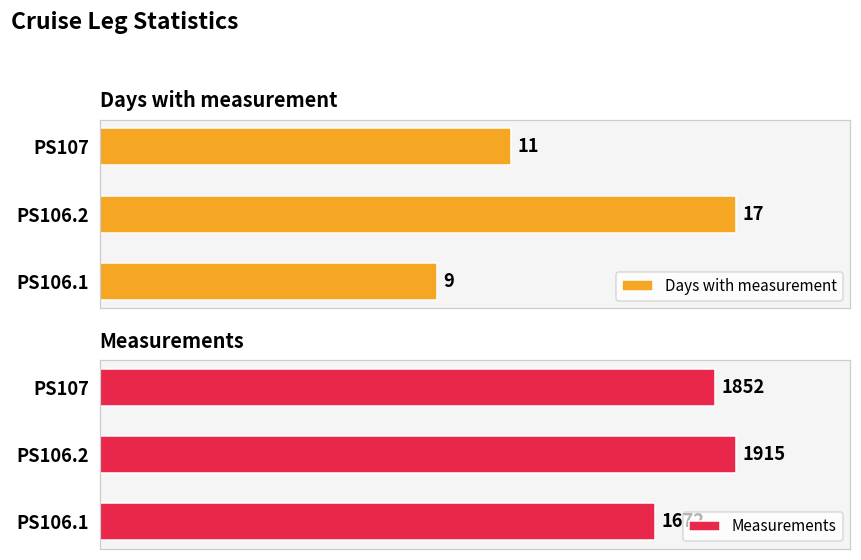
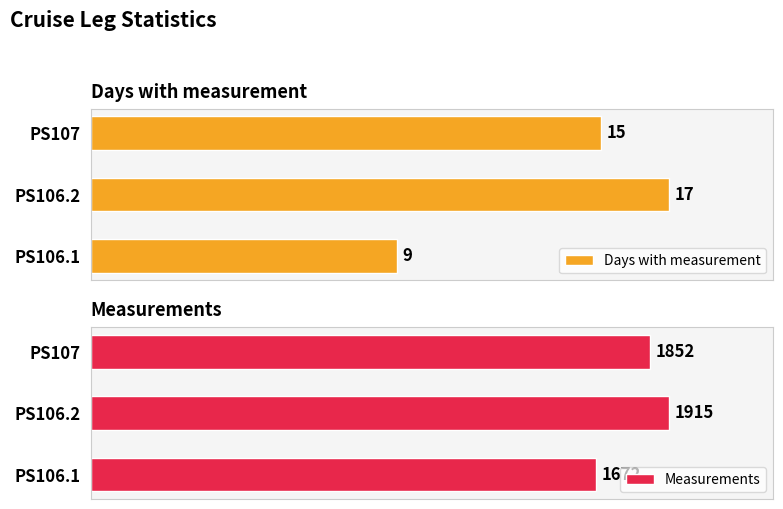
  {
    "Days with measurement": {
-     "PS107": 11,
+     "PS107": 15,
      "PS106.2": 17,
      "PS106.1": 9
    },
    "Measurements": {
      "PS107": 1852,
      "PS106.2": 1915
    }
  }
